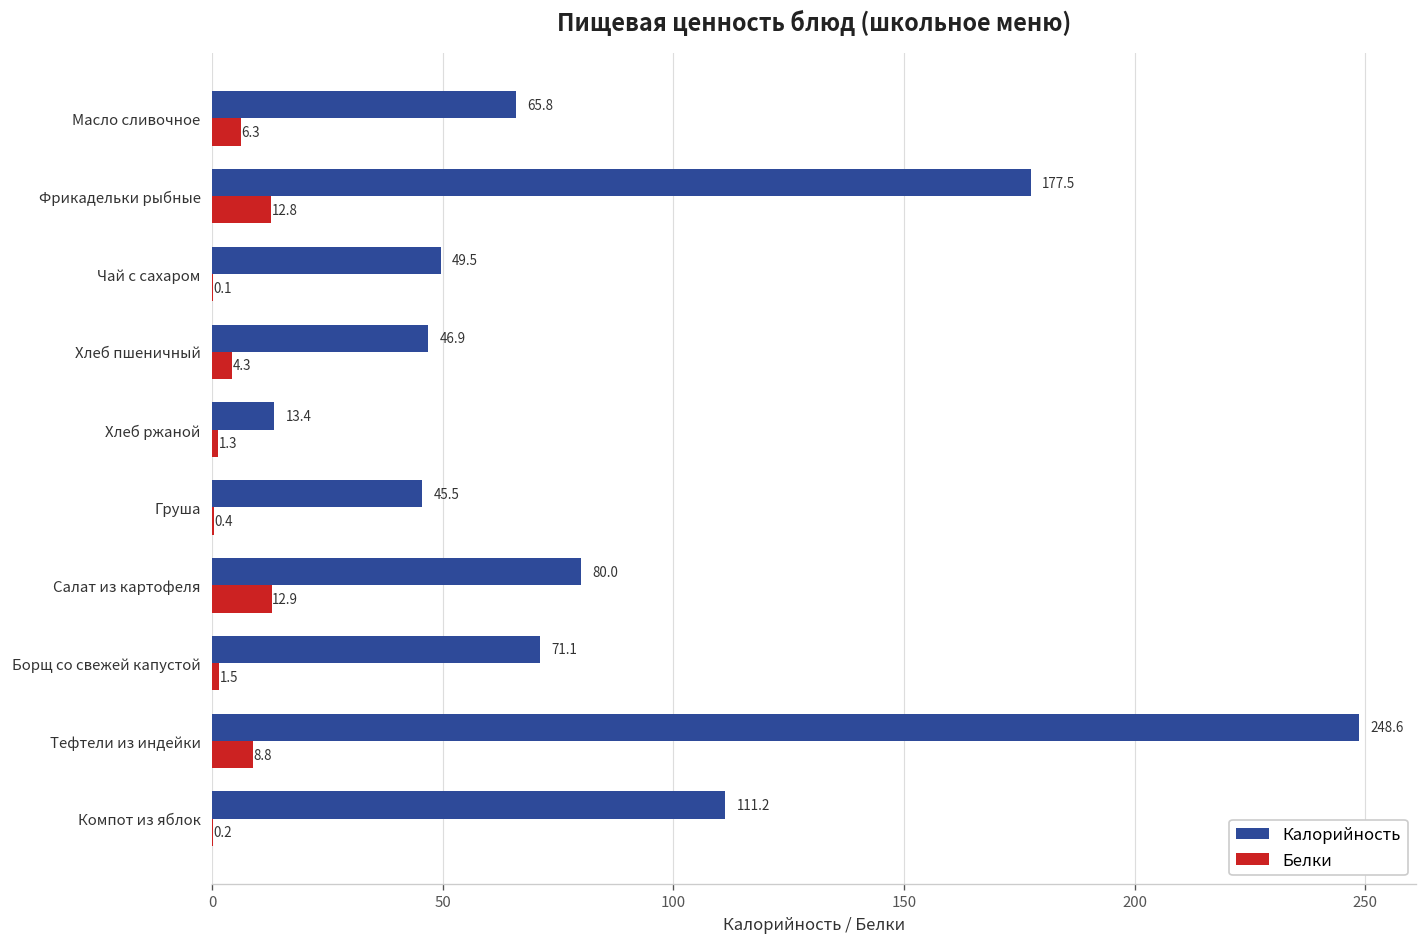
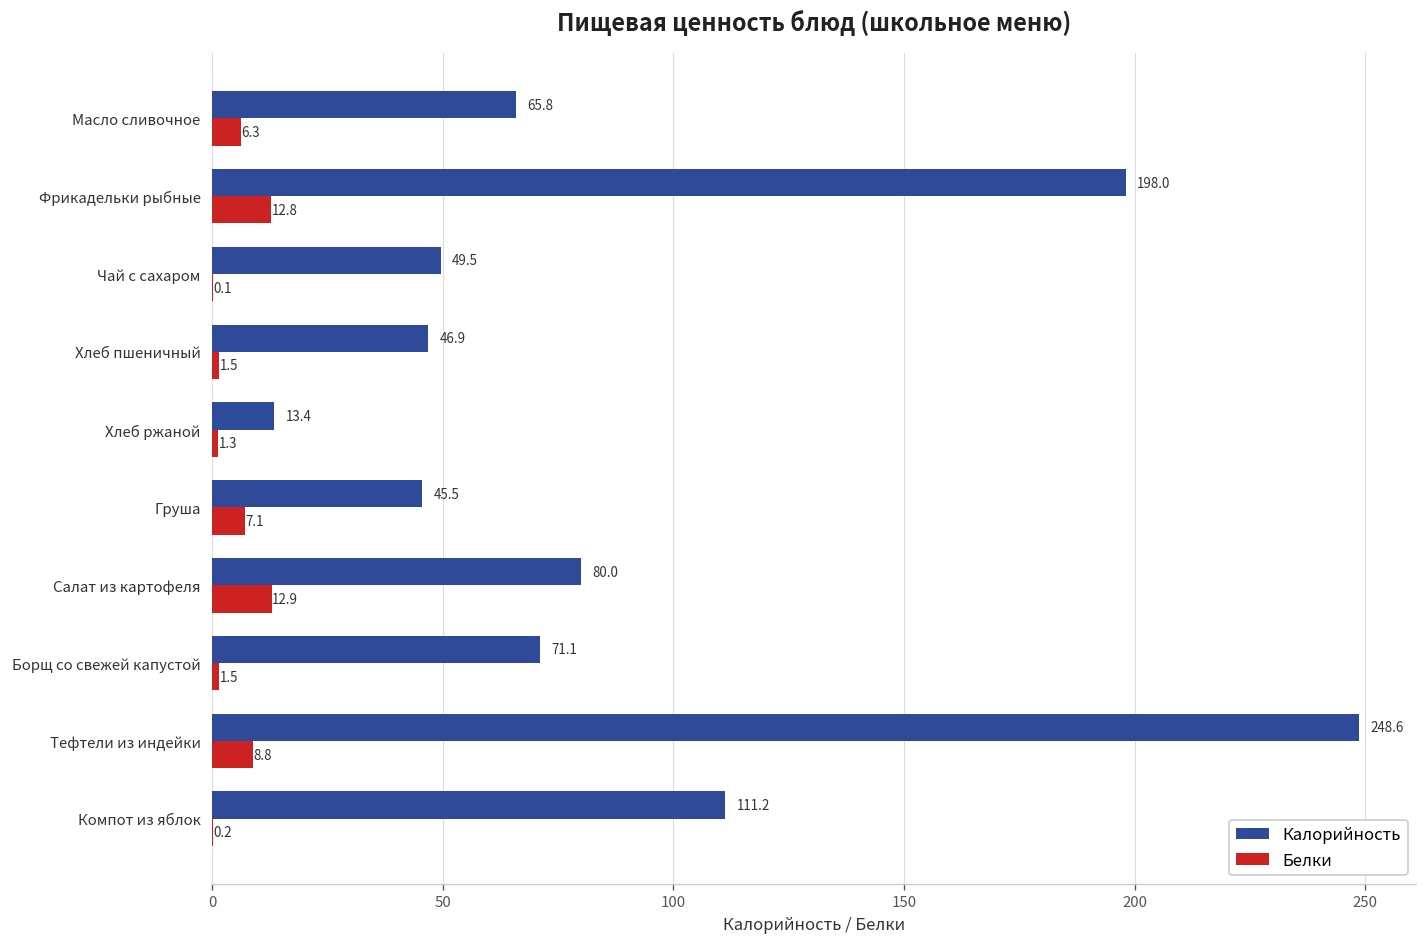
  {
    "Калорийность": {
      "Масло сливочное": 65.8,
-     "Фрикадельки рыбные": 177.5,
+     "Фрикадельки рыбные": 198.0,
      "Чай с сахаром": 49.5,
      "Хлеб пшеничный": 46.9,
      "Хлеб ржаной": 13.4,
      "Груша": 45.5,
      "Салат из картофеля": 80.0,
      "Борщ со свежей капустой": 71.1,
      "Тефтели из индейки": 248.6,
      "Компот из яблок": 111.2
    },
    "Белки": {
      "Масло сливочное": 6.3,
      "Фрикадельки рыбные": 12.8,
      "Чай с сахаром": 0.1,
-     "Хлеб пшеничный": 4.3,
+     "Хлеб пшеничный": 1.5,
      "Хлеб ржаной": 1.3,
-     "Груша": 0.4,
+     "Груша": 7.1,
      "Салат из картофеля": 12.9,
      "Борщ со свежей капустой": 1.5,
      "Тефтели из индейки": 8.8,
      "Компот из яблок": 0.2
    }
  }
